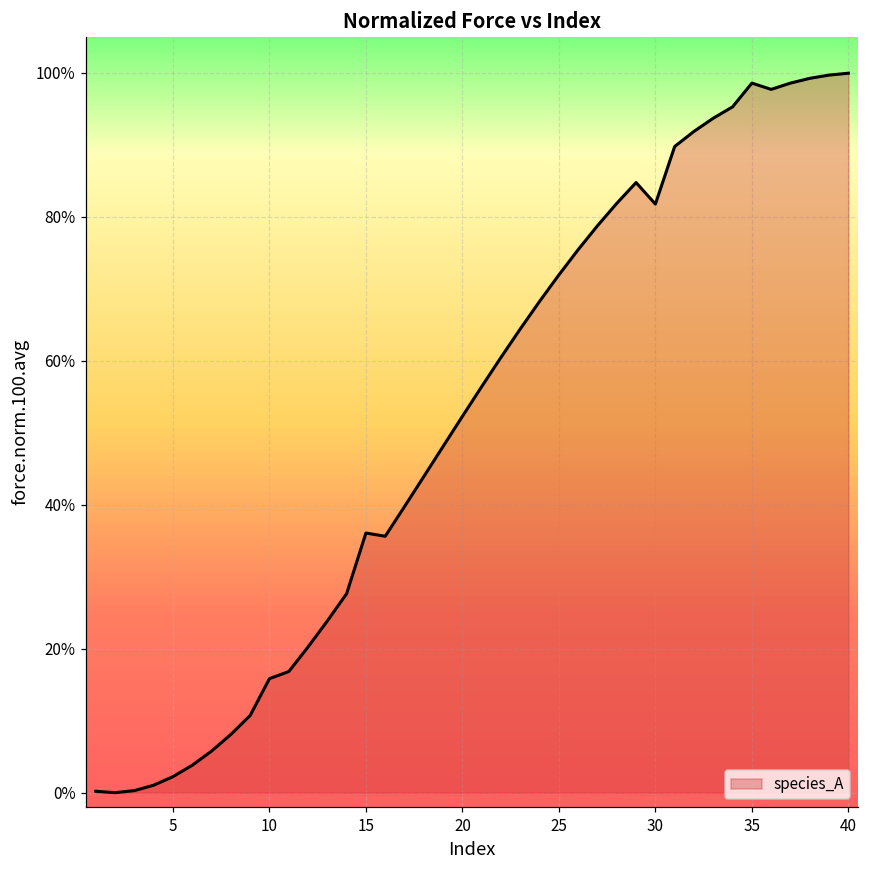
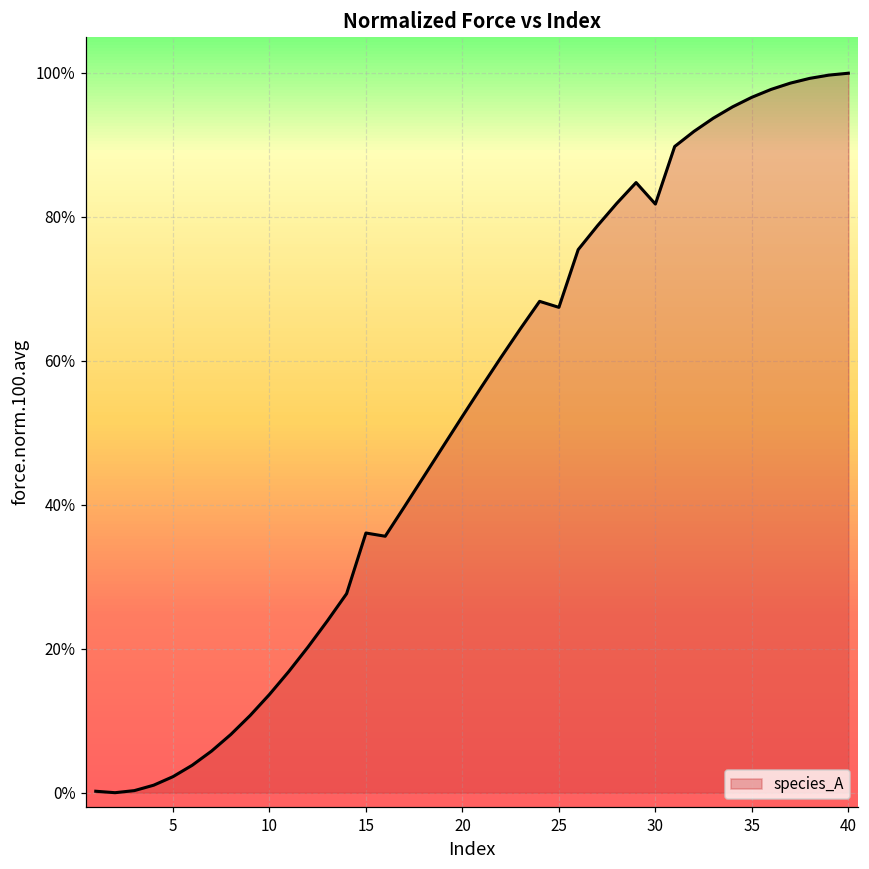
  {
    "5": "2%",
-   "10": "16%",
+   "10": "14%",
    "15": "36%",
    "20": "52%",
-   "25": "72%",
+   "25": "67%",
    "30": "82%",
-   "35": "99%",
+   "35": "97%",
    "40": "100%"
  }
